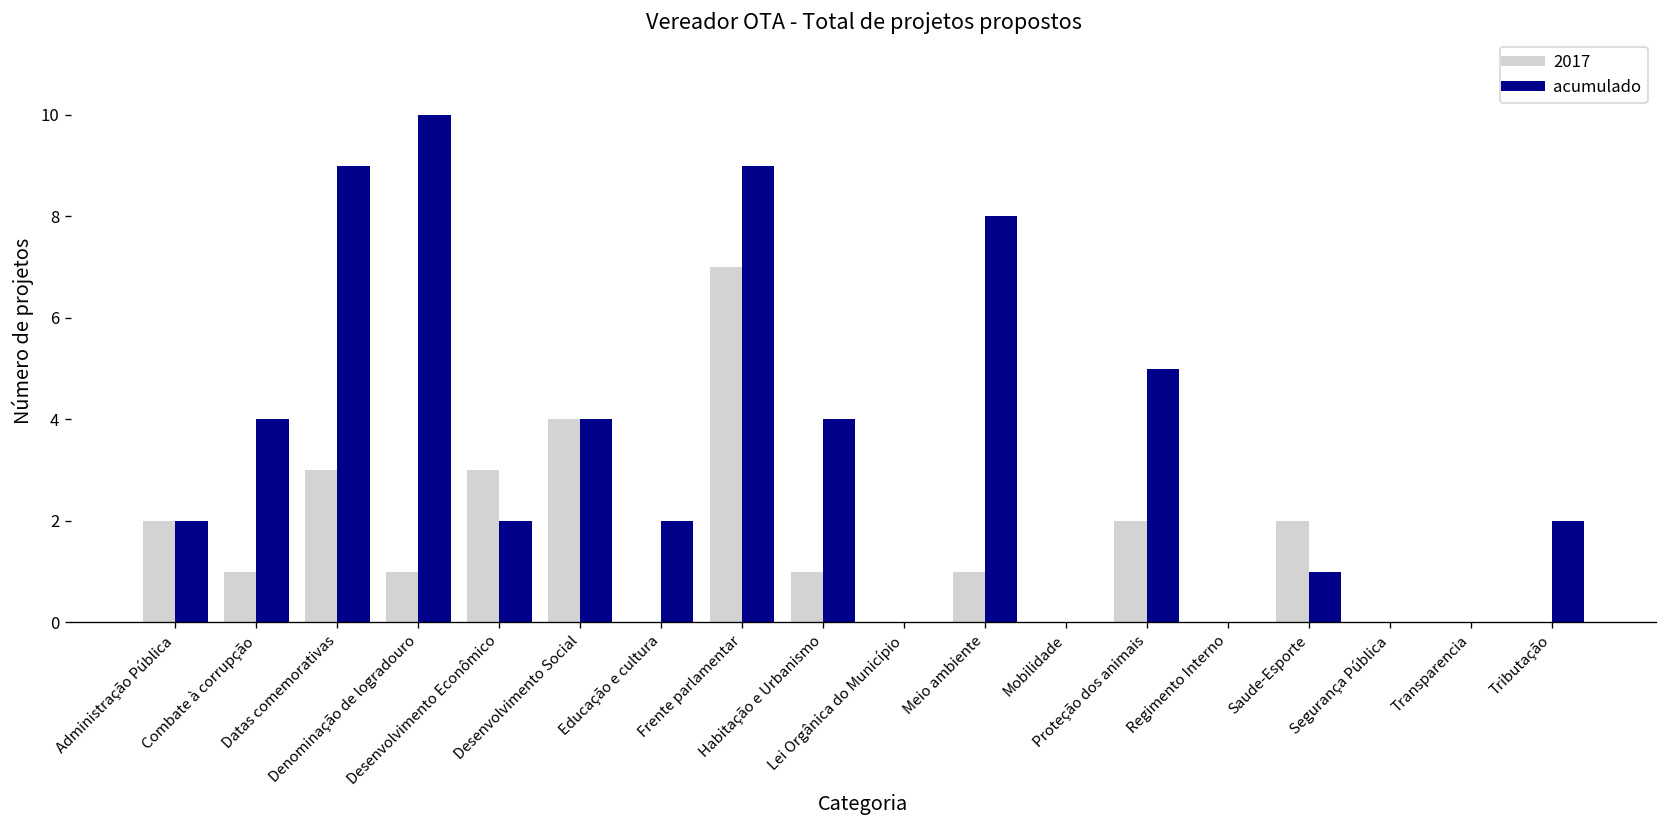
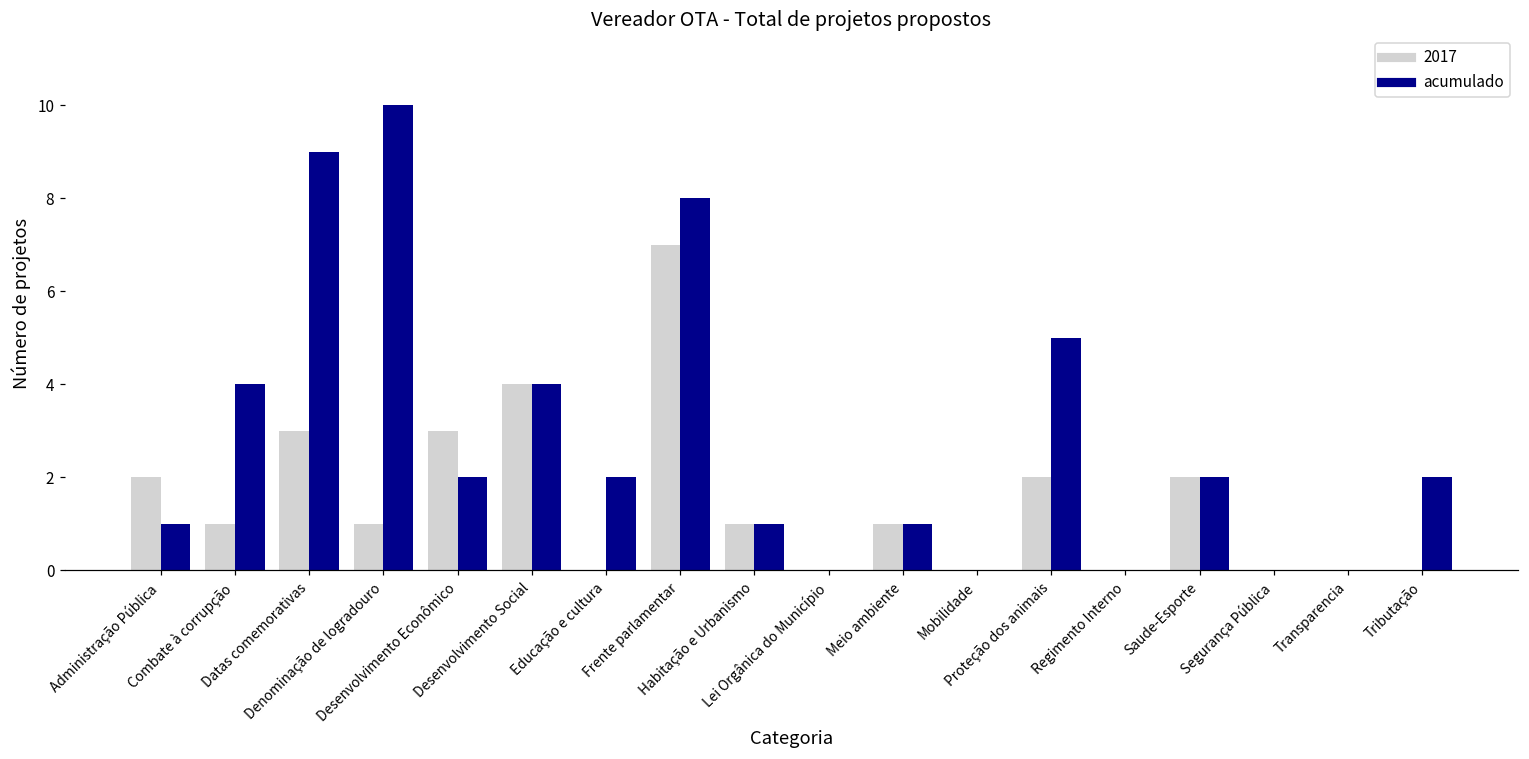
  {
    "2017": {
      "Administração Pública": 2,
      "Combate à corrupção": 1,
      "Datas comemorativas": 3,
      "Denominação de logradouro": 1,
      "Desenvolvimento Econômico": 3,
      "Desenvolvimento Social": 4,
      "Educação e cultura": 0,
      "Frente parlamentar": 7,
      "Habitação e Urbanismo": 1,
      "Lei Orgânica do Município": 0,
      "Meio ambiente": 1,
      "Mobilidade": 0,
      "Proteção dos animais": 2,
      "Regimento Interno": 0,
      "Saude-Esporte": 2,
      "Segurança Pública": 0,
      "Transparencia": 0,
      "Tributação": 0
    },
    "acumulado": {
-     "Administração Pública": 2,
+     "Administração Pública": 1,
      "Combate à corrupção": 4,
      "Datas comemorativas": 9,
      "Denominação de logradouro": 10,
      "Desenvolvimento Econômico": 2,
      "Desenvolvimento Social": 4,
      "Educação e cultura": 2,
-     "Frente parlamentar": 9,
-     "Habitação e Urbanismo": 4,
+     "Frente parlamentar": 8,
+     "Habitação e Urbanismo": 1,
      "Lei Orgânica do Município": 0,
-     "Meio ambiente": 8,
+     "Meio ambiente": 1,
      "Mobilidade": 0,
      "Proteção dos animais": 5,
      "Regimento Interno": 0,
-     "Saude-Esporte": 1,
+     "Saude-Esporte": 2,
      "Segurança Pública": 0,
      "Transparencia": 0,
      "Tributação": 2
    }
  }
